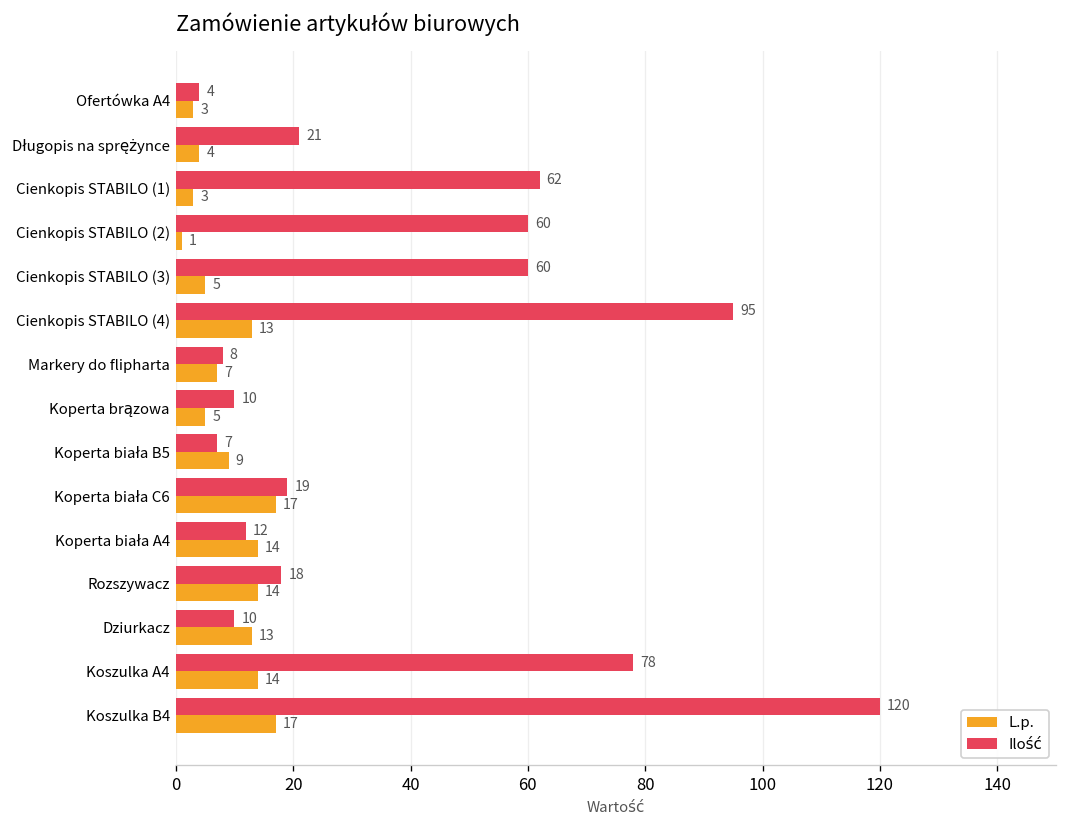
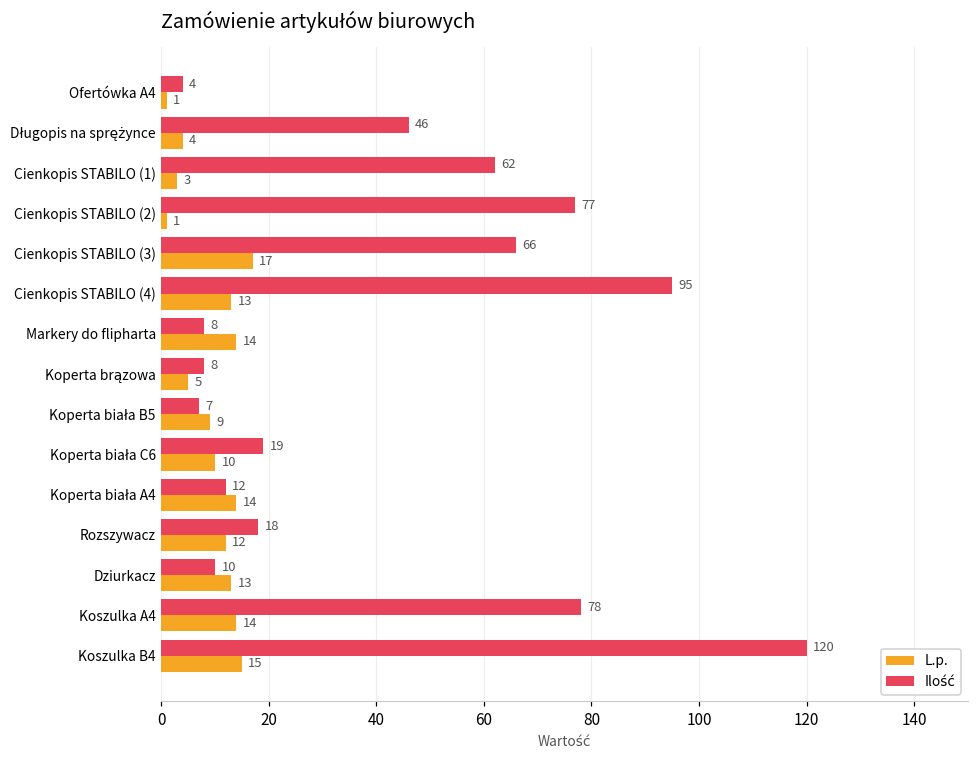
  {
    "L.p.": {
-     "Ofertówka A4": 3,
+     "Ofertówka A4": 1,
      "Długopis na sprężynce": 4,
      "Cienkopis STABILO (1)": 3,
      "Cienkopis STABILO (2)": 1,
-     "Cienkopis STABILO (3)": 5,
+     "Cienkopis STABILO (3)": 17,
      "Cienkopis STABILO (4)": 13,
-     "Markery do flipharta": 7,
+     "Markery do flipharta": 14,
      "Koperta brązowa": 5,
      "Koperta biała B5": 9,
-     "Koperta biała C6": 17,
+     "Koperta biała C6": 10,
      "Koperta biała A4": 14,
-     "Rozszywacz": 14,
+     "Rozszywacz": 12,
      "Dziurkacz": 13,
      "Koszulka A4": 14,
-     "Koszulka B4": 17
+     "Koszulka B4": 15
    },
    "Ilość": {
      "Ofertówka A4": 4,
-     "Długopis na sprężynce": 21,
+     "Długopis na sprężynce": 46,
      "Cienkopis STABILO (1)": 62,
-     "Cienkopis STABILO (2)": 60,
-     "Cienkopis STABILO (3)": 60,
+     "Cienkopis STABILO (2)": 77,
+     "Cienkopis STABILO (3)": 66,
      "Cienkopis STABILO (4)": 95,
      "Markery do flipharta": 8,
-     "Koperta brązowa": 10,
+     "Koperta brązowa": 8,
      "Koperta biała B5": 7,
      "Koperta biała C6": 19,
      "Koperta biała A4": 12,
      "Rozszywacz": 18,
      "Dziurkacz": 10,
      "Koszulka A4": 78,
      "Koszulka B4": 120
    }
  }
